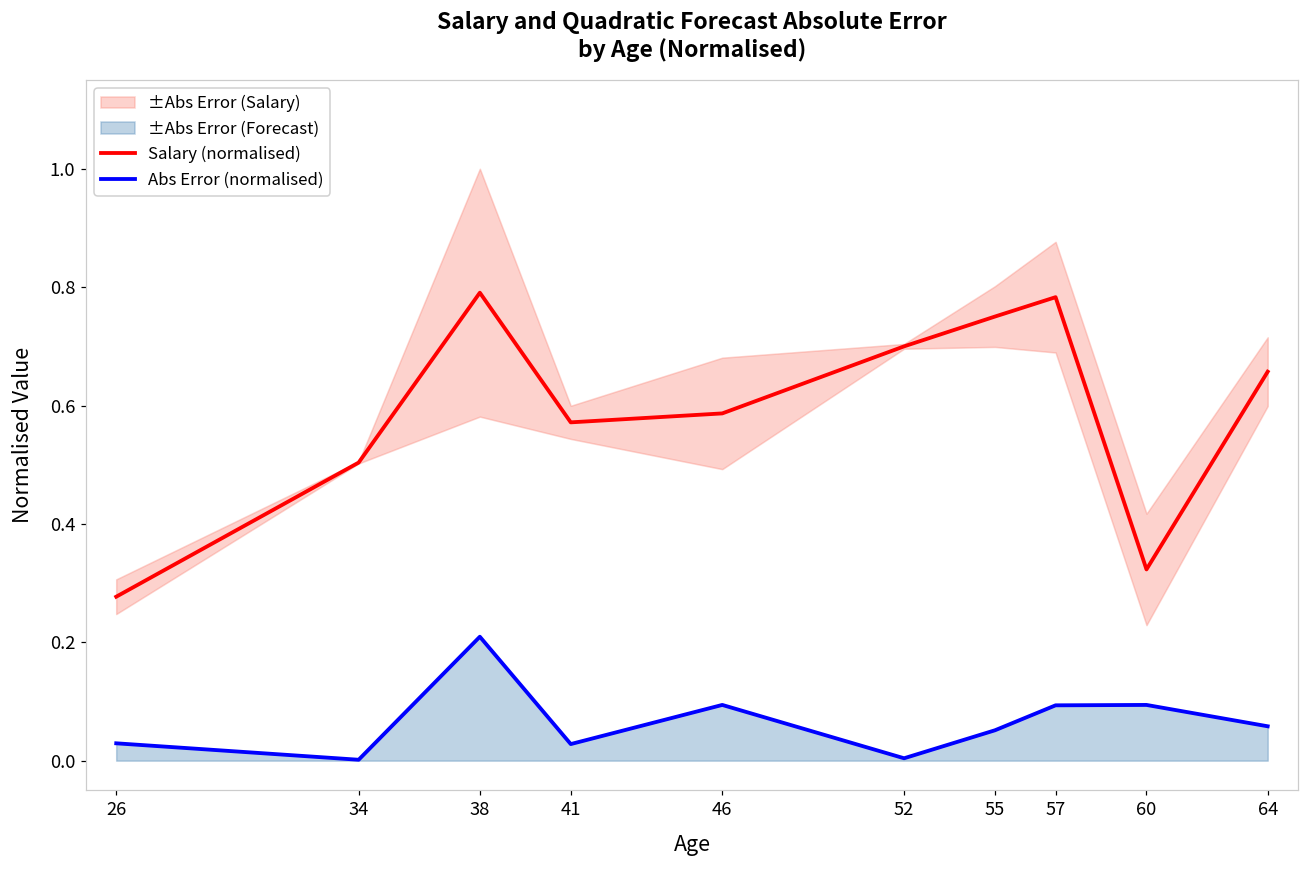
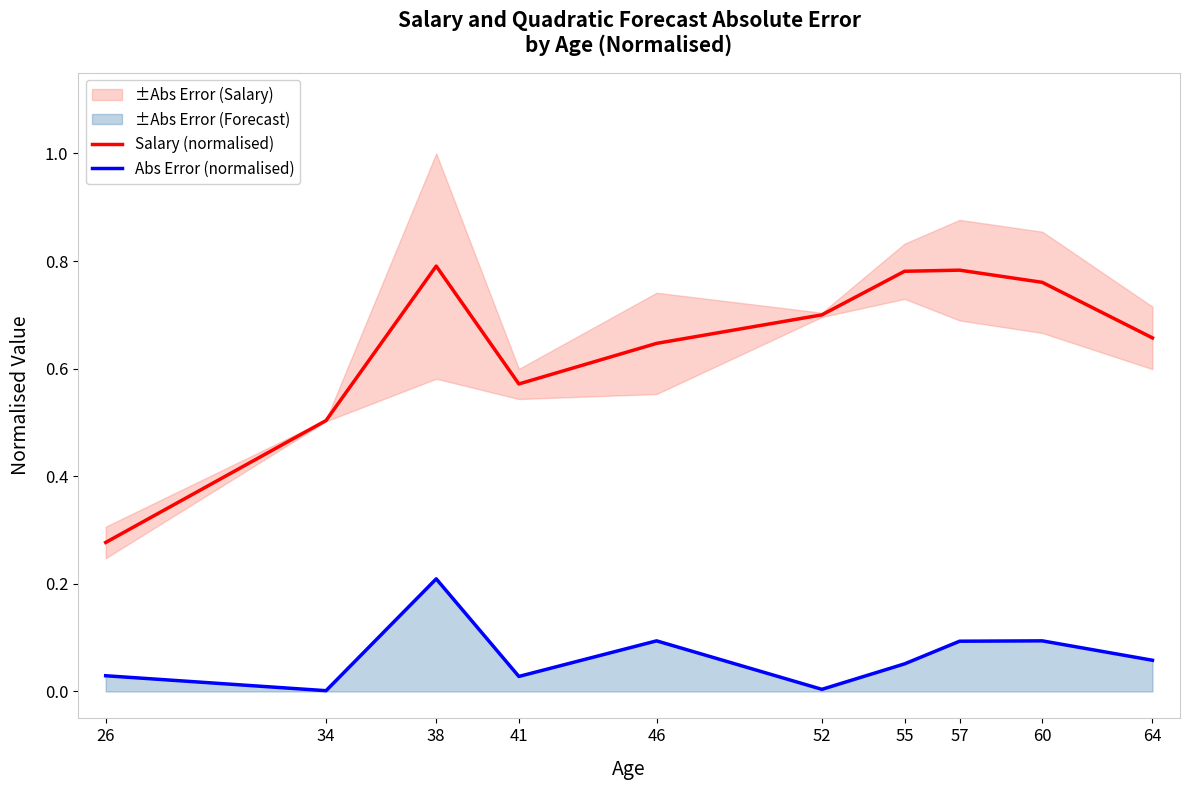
  {
    "Salary (normalised)": {
      "26": 0.28,
      "38": 0.79,
      "41": 0.57,
-     "46": 0.59,
-     "55": 0.75,
+     "46": 0.65,
+     "55": 0.78,
      "57": 0.78,
-     "60": 0.32,
+     "60": 0.76,
      "64": 0.66
    },
    "±Abs Error (Forecast)": {
      "26": 0.03,
      "34": 0.00,
      "38": 0.21,
      "41": 0.03,
      "46": 0.09,
      "52": 0.00,
      "55": 0.05,
      "57": 0.09,
      "60": 0.09,
      "64": 0.06
    }
  }
